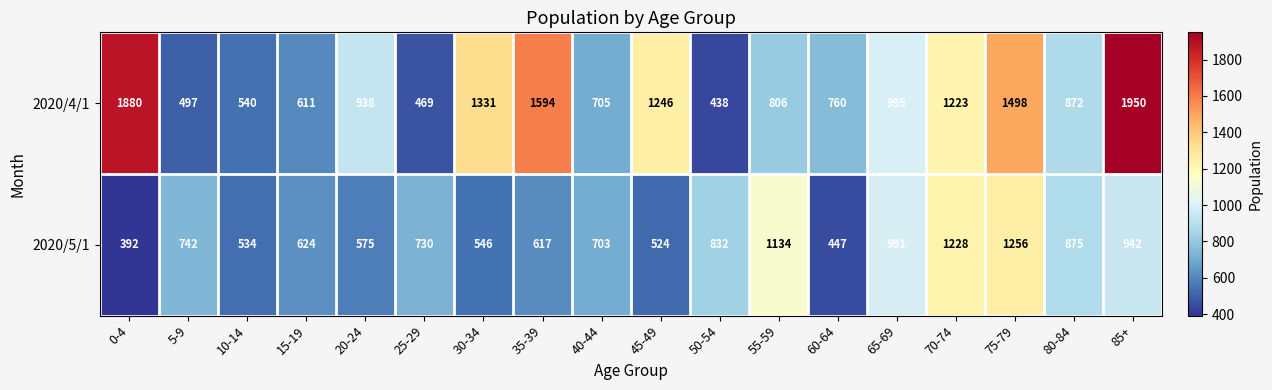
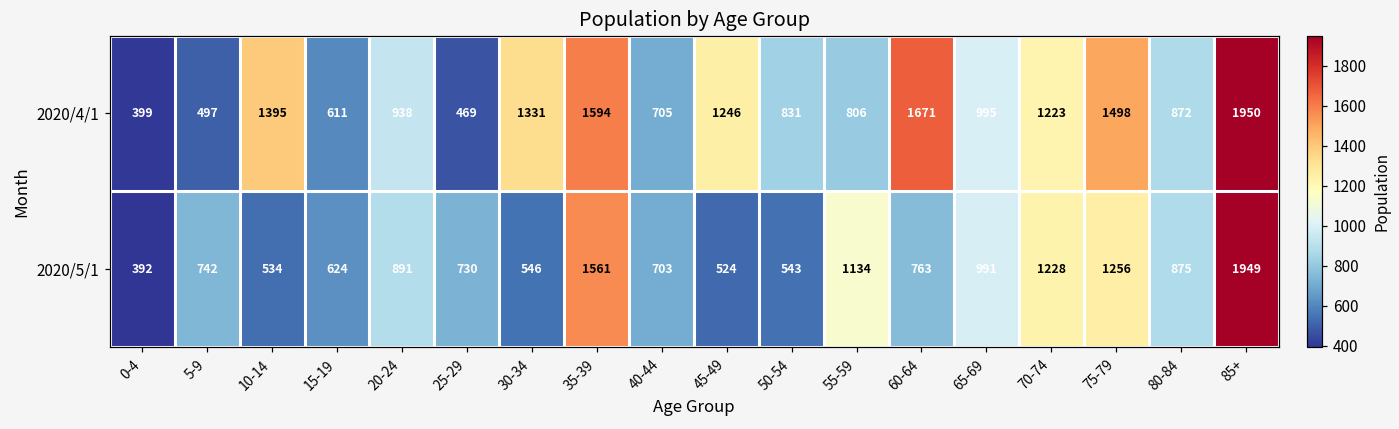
  {
    "2020/4/1": {
-     "0-4": 1880,
+     "0-4": 399,
      "5-9": 497,
-     "10-14": 540,
+     "10-14": 1395,
      "15-19": 611,
      "20-24": 938,
      "25-29": 469,
      "30-34": 1331,
      "35-39": 1594,
      "40-44": 705,
      "45-49": 1246,
-     "50-54": 438,
+     "50-54": 831,
      "55-59": 806,
-     "60-64": 760,
+     "60-64": 1671,
      "70-74": 1223,
      "75-79": 1498,
      "80-84": 872,
      "85+": 1950
    },
    "2020/5/1": {
      "0-4": 392,
      "5-9": 742,
      "10-14": 534,
      "15-19": 624,
-     "20-24": 575,
+     "20-24": 891,
      "25-29": 730,
      "30-34": 546,
-     "35-39": 617,
+     "35-39": 1561,
      "40-44": 703,
      "45-49": 524,
-     "50-54": 832,
+     "50-54": 543,
      "55-59": 1134,
-     "60-64": 447,
+     "60-64": 763,
      "70-74": 1228,
      "75-79": 1256,
      "80-84": 875,
-     "85+": 942
+     "85+": 1949
    }
  }
